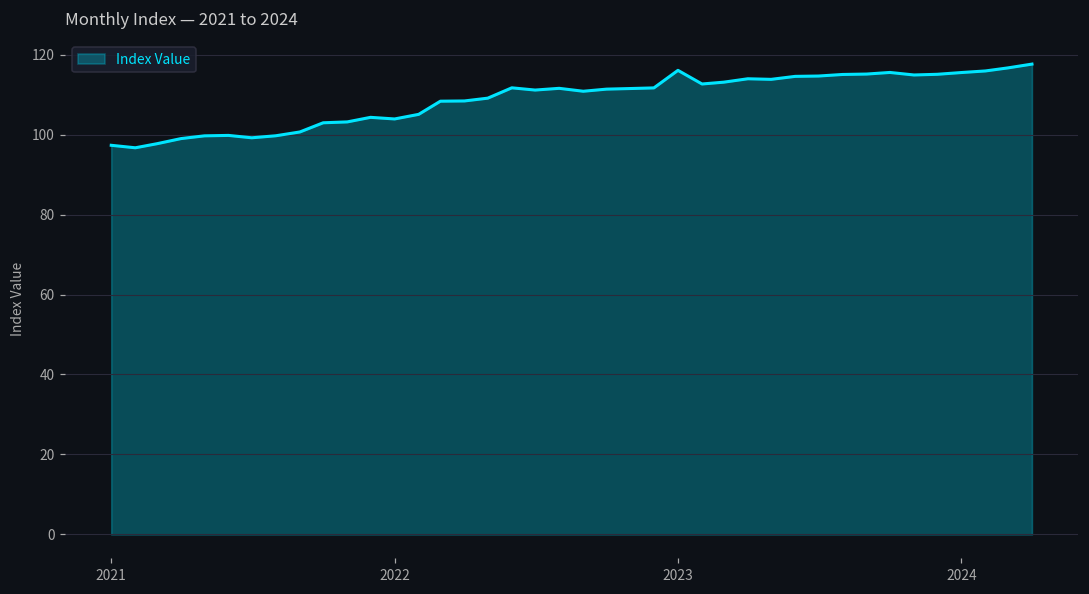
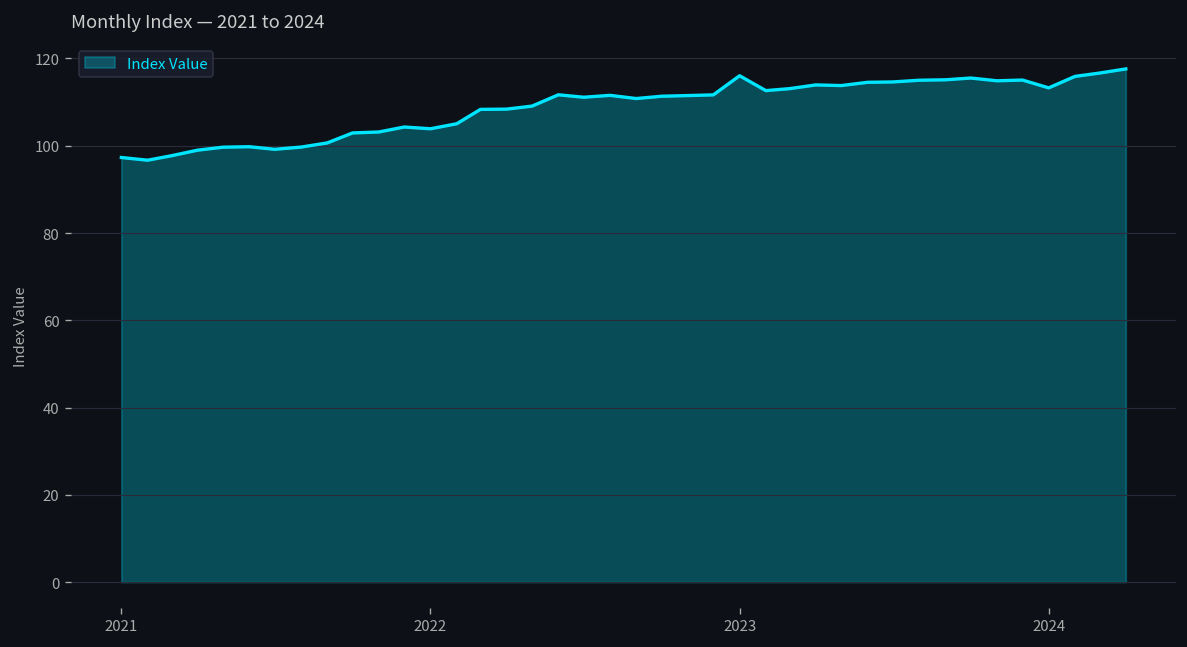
  {
    "2021": 97,
    "2022": 104,
    "2023": 116,
-   "2024": 115
+   "2024": 113
  }
